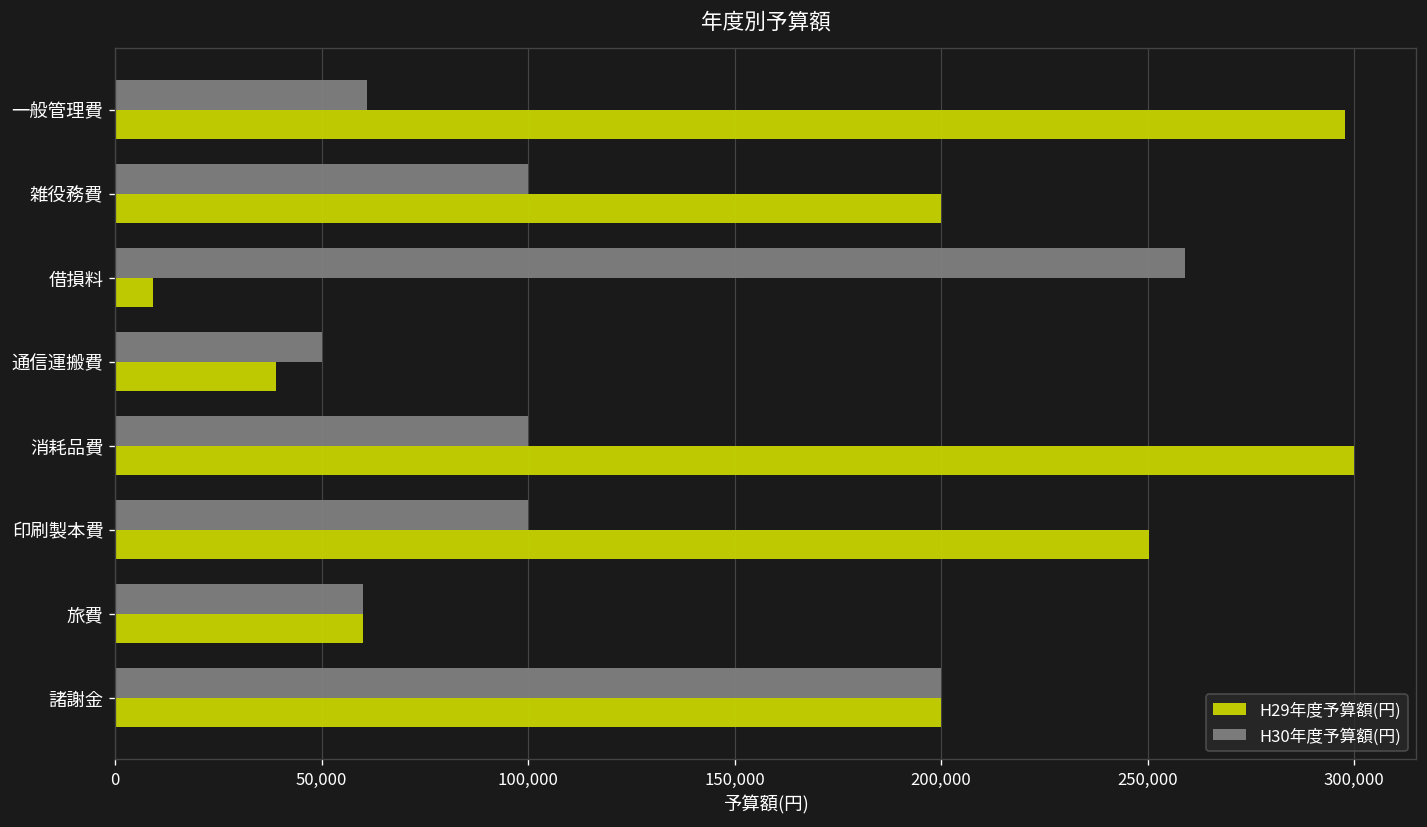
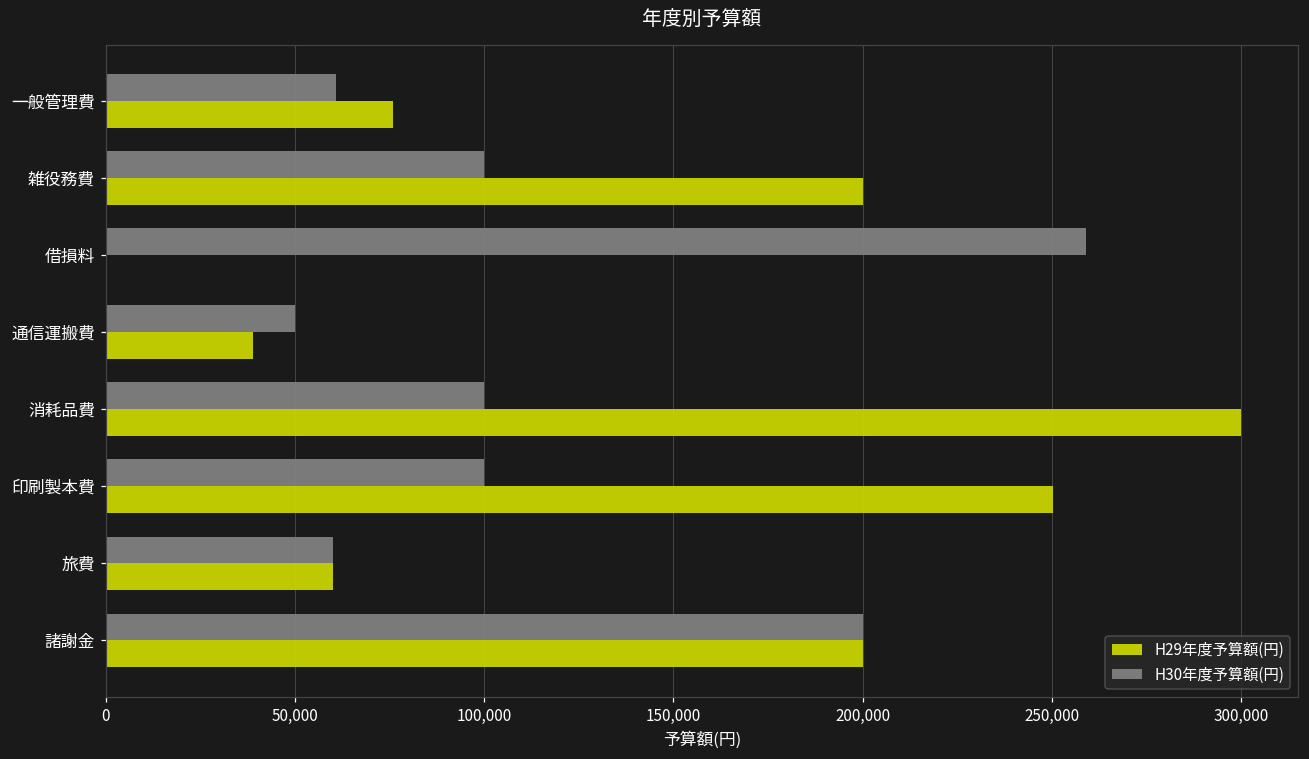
  {
    "H29年度予算額(円)": {
-     "一般管理費": "298,000",
+     "一般管理費": "76,000",
      "雑役務費": "200,000",
-     "借損料": "9,000",
+     "借損料": "0",
      "通信運搬費": "39,000",
      "消耗品費": "300,000",
      "印刷製本費": "250,000",
      "旅費": "60,000",
      "諸謝金": "200,000"
    },
    "H30年度予算額(円)": {
      "一般管理費": "61,000",
      "雑役務費": "100,000",
      "借損料": "259,000",
      "通信運搬費": "50,000",
      "消耗品費": "100,000",
      "印刷製本費": "100,000",
      "旅費": "60,000",
      "諸謝金": "200,000"
    }
  }
